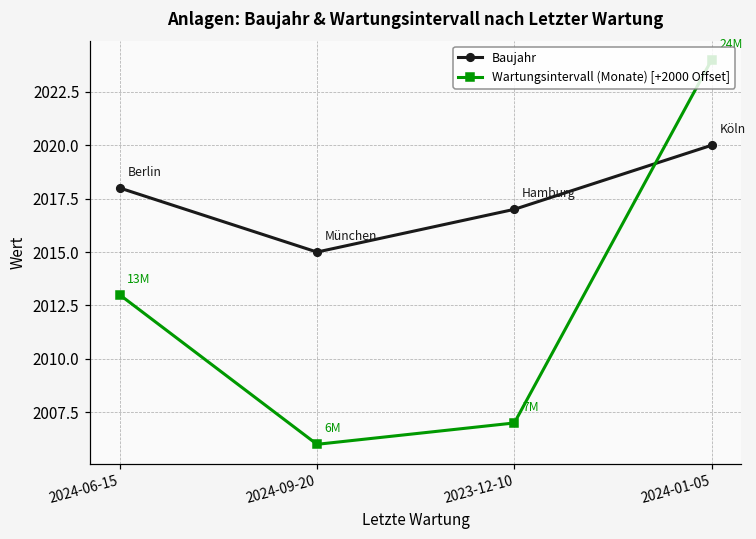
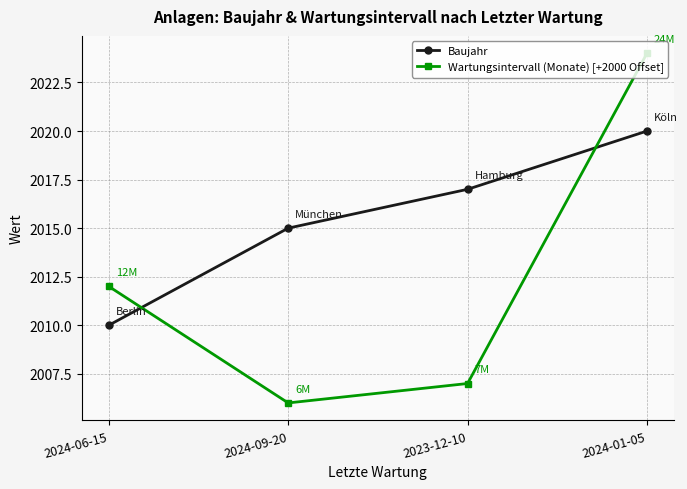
  {
    "Baujahr": {
-     "2024-06-15": "2018",
+     "2024-06-15": "2010",
      "2024-09-20": "2015",
      "2023-12-10": "2017",
      "2024-01-05": "2020"
    },
    "Wartungsintervall (Monate) [+2000 Offset]": {
-     "2024-06-15": "13M"
+     "2024-06-15": "12M"
    }
  }
